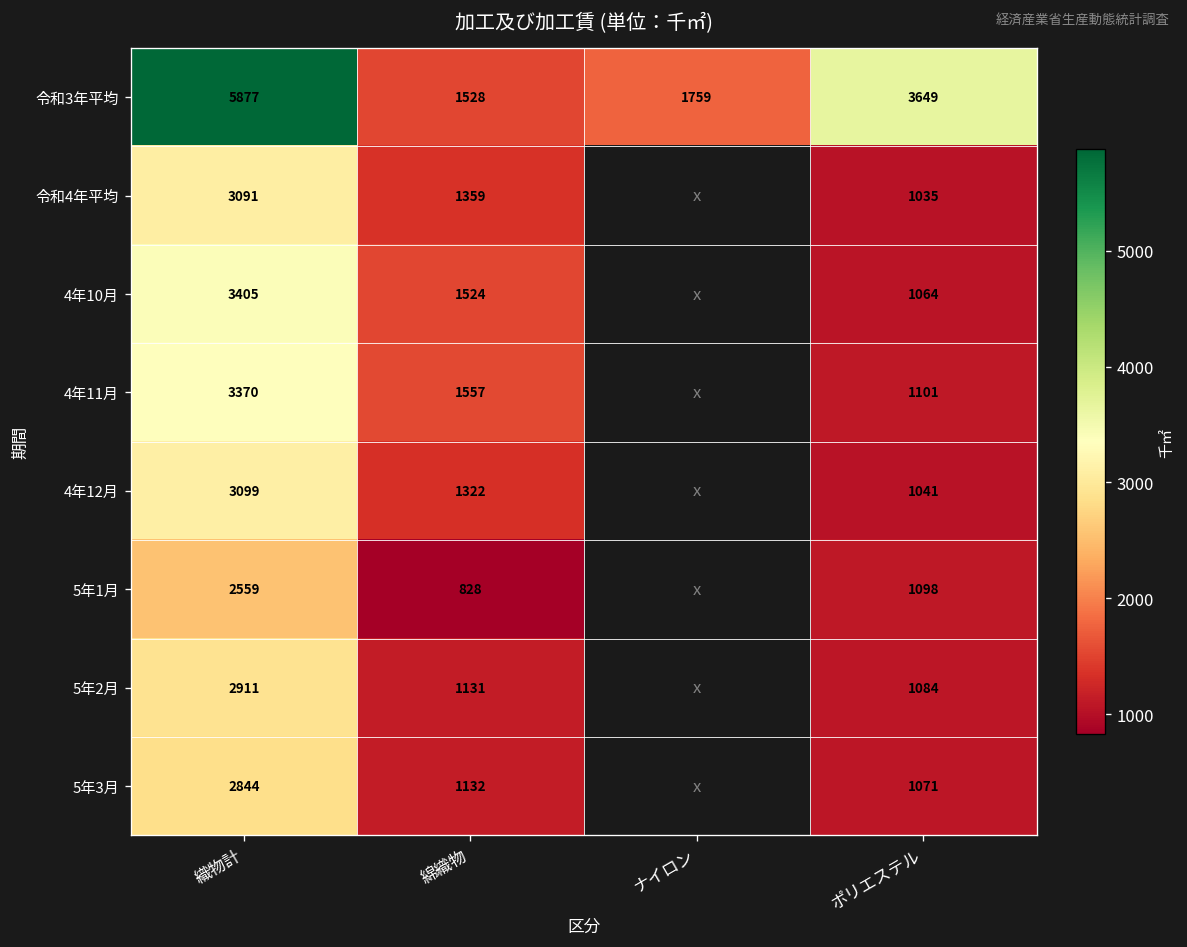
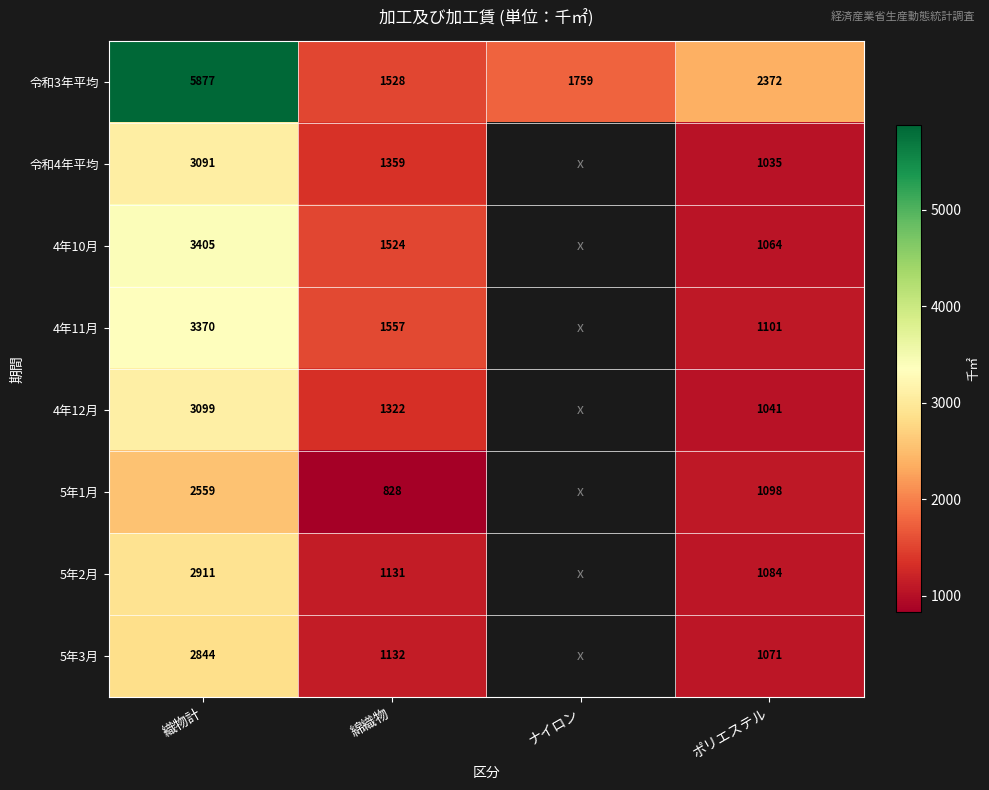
  {
    "令和3年平均": {
      "織物計": 5877,
      "綿織物": 1528,
      "ナイロン": 1759,
-     "ポリエステル": 3649
+     "ポリエステル": 2372
    },
    "令和4年平均": {
      "織物計": 3091,
      "綿織物": 1359,
      "ポリエステル": 1035
    },
    "4年10月": {
      "織物計": 3405,
      "綿織物": 1524,
      "ポリエステル": 1064
    },
    "4年11月": {
      "織物計": 3370,
      "綿織物": 1557,
      "ポリエステル": 1101
    },
    "4年12月": {
      "織物計": 3099,
      "綿織物": 1322,
      "ポリエステル": 1041
    },
    "5年1月": {
      "織物計": 2559,
      "綿織物": 828,
      "ポリエステル": 1098
    },
    "5年2月": {
      "織物計": 2911,
      "綿織物": 1131,
      "ポリエステル": 1084
    },
    "5年3月": {
      "織物計": 2844,
      "綿織物": 1132,
      "ポリエステル": 1071
    }
  }
